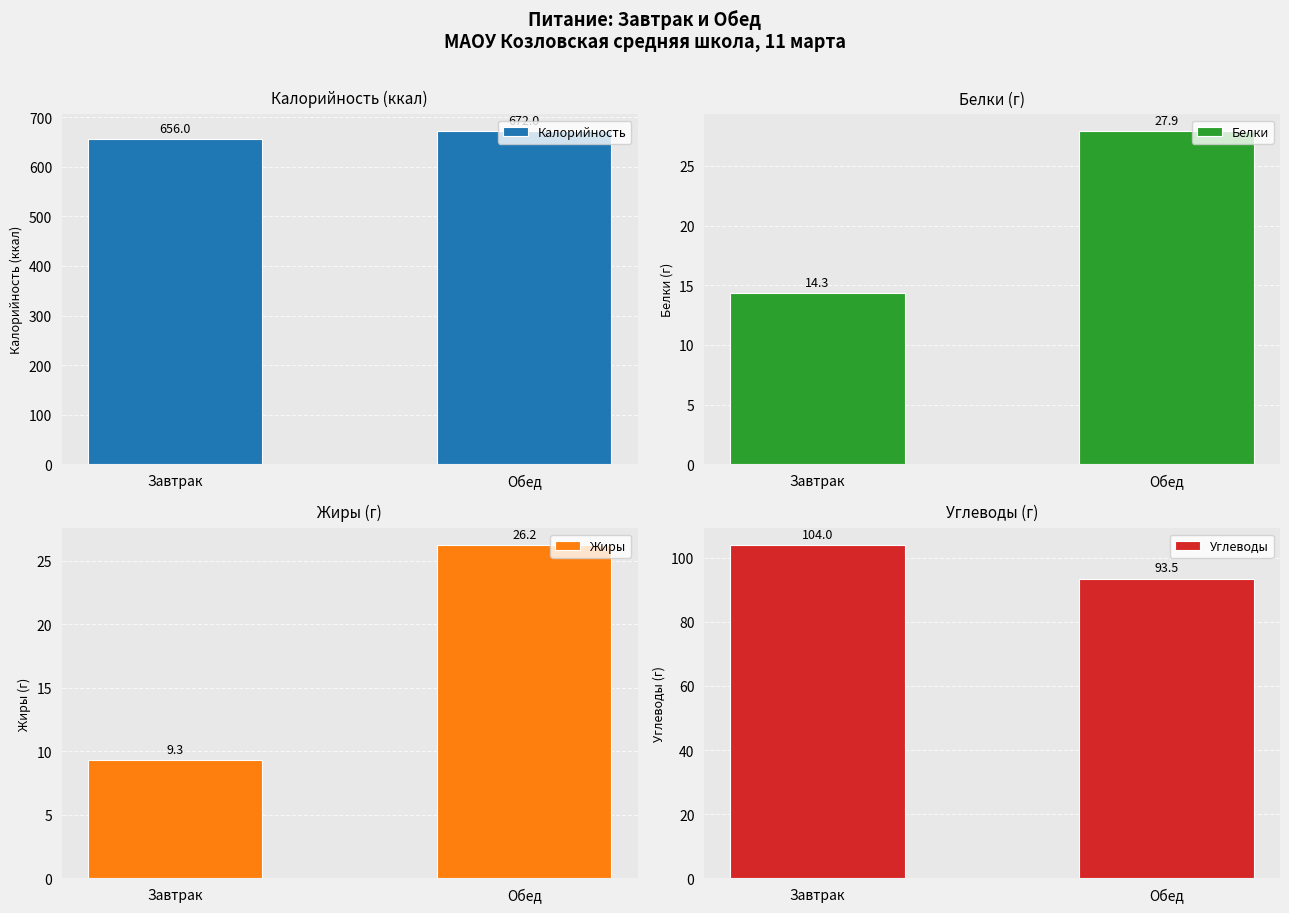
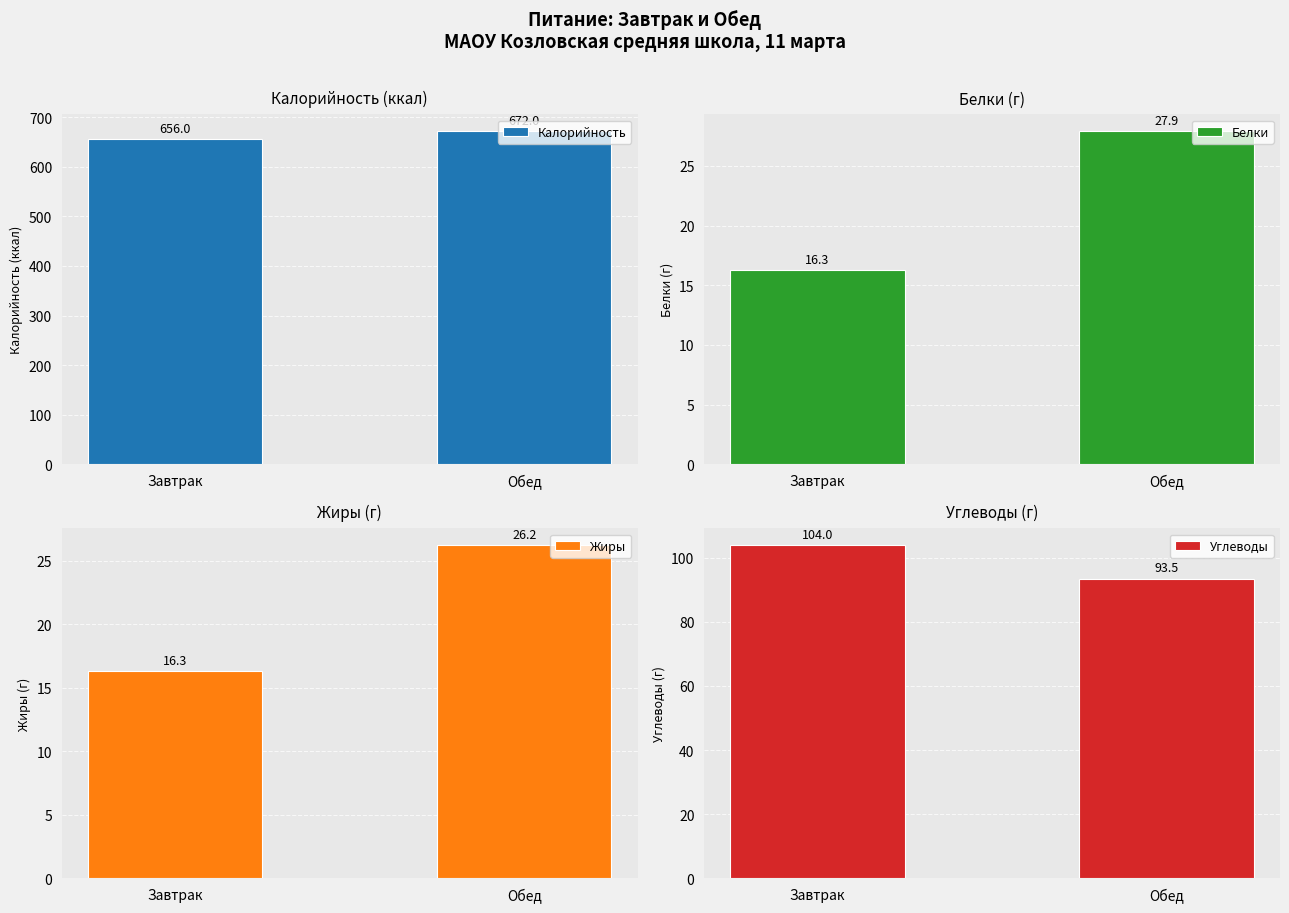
  {
    "Калорийность (ккал)": {
      "Завтрак": 656.0
    },
    "Белки (г)": {
-     "Завтрак": 14.3,
+     "Завтрак": 16.3,
      "Обед": 27.9
    },
    "Жиры (г)": {
-     "Завтрак": 9.3,
+     "Завтрак": 16.3,
      "Обед": 26.2
    },
    "Углеводы (г)": {
      "Завтрак": 104.0,
      "Обед": 93.5
    }
  }
